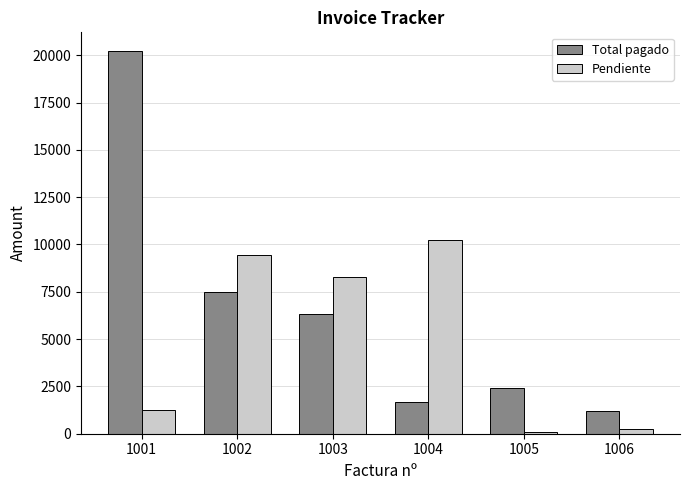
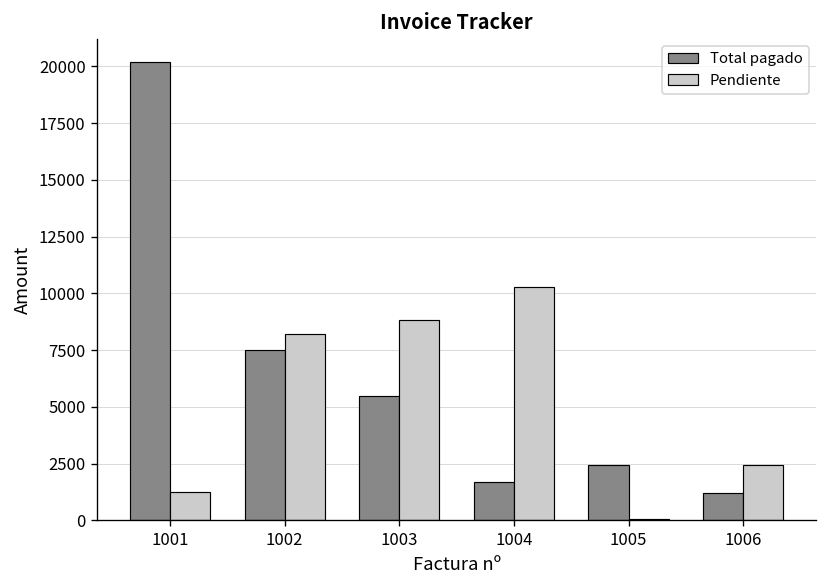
  {
    "Total pagado": {
      "1001": 20200,
      "1002": 7500,
-     "1003": 6300,
+     "1003": 5500,
      "1004": 1700,
      "1005": 2400,
      "1006": 1200
    },
    "Pendiente": {
      "1001": 1200,
-     "1002": 9500,
-     "1003": 8300,
+     "1002": 8200,
+     "1003": 8800,
      "1004": 10300,
-     "1006": 300
+     "1006": 2500
    }
  }
